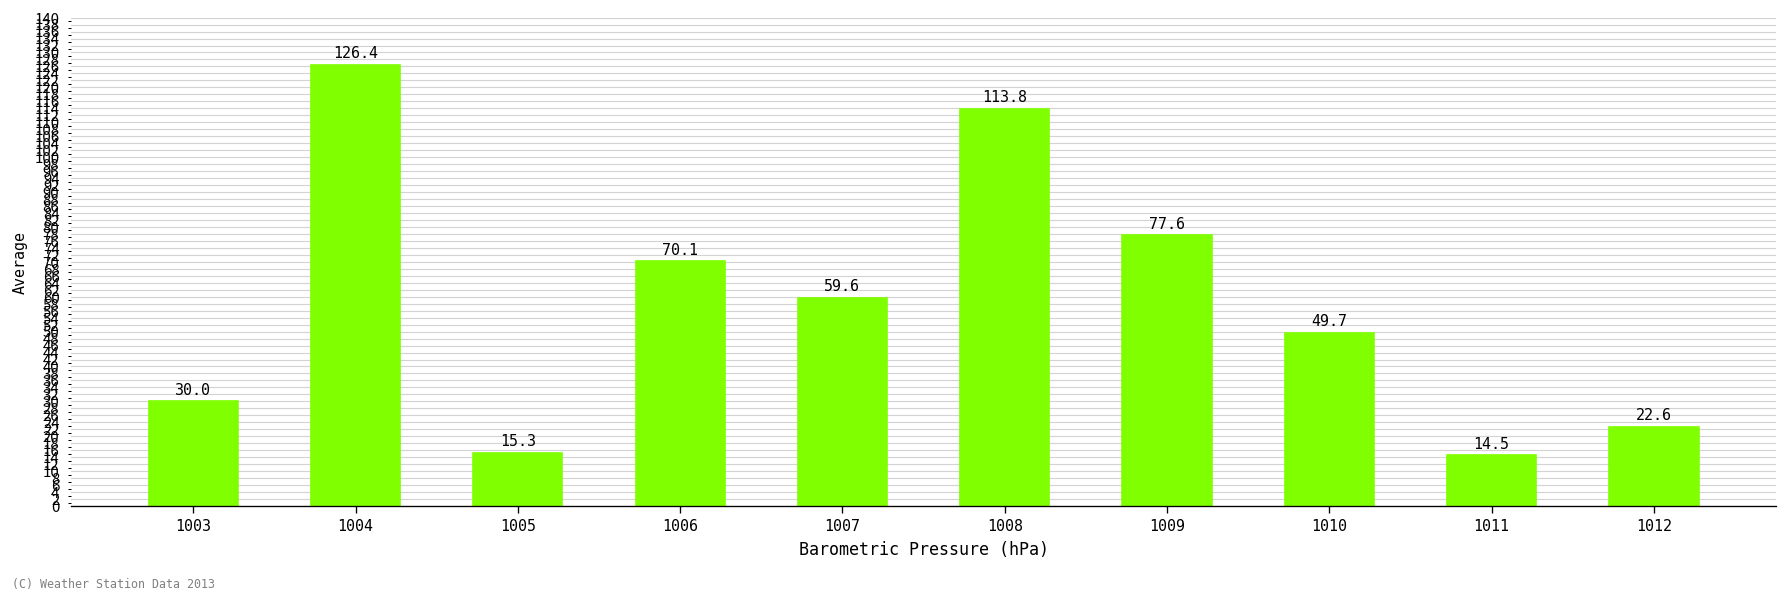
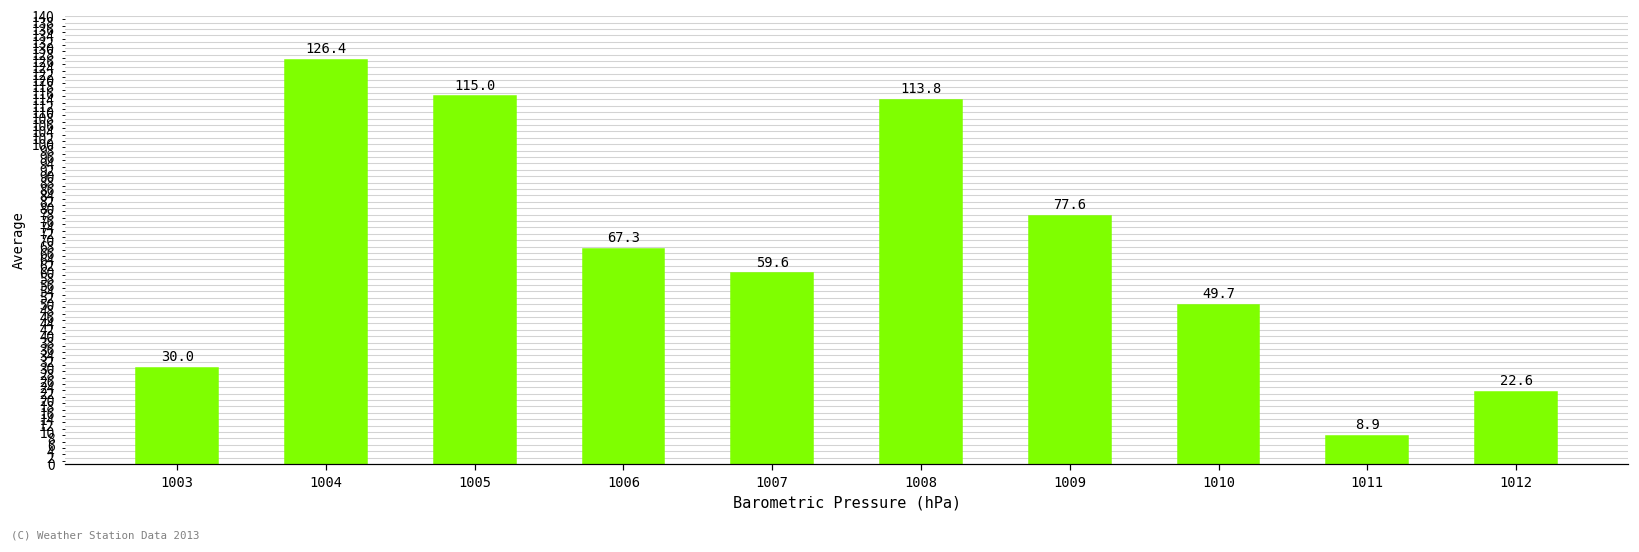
  {
    "1003": 30.0,
    "1004": 126.4,
-   "1005": 15.3,
-   "1006": 70.1,
+   "1005": 115.0,
+   "1006": 67.3,
    "1007": 59.6,
    "1008": 113.8,
    "1009": 77.6,
    "1010": 49.7,
-   "1011": 14.5,
+   "1011": 8.9,
    "1012": 22.6
  }
